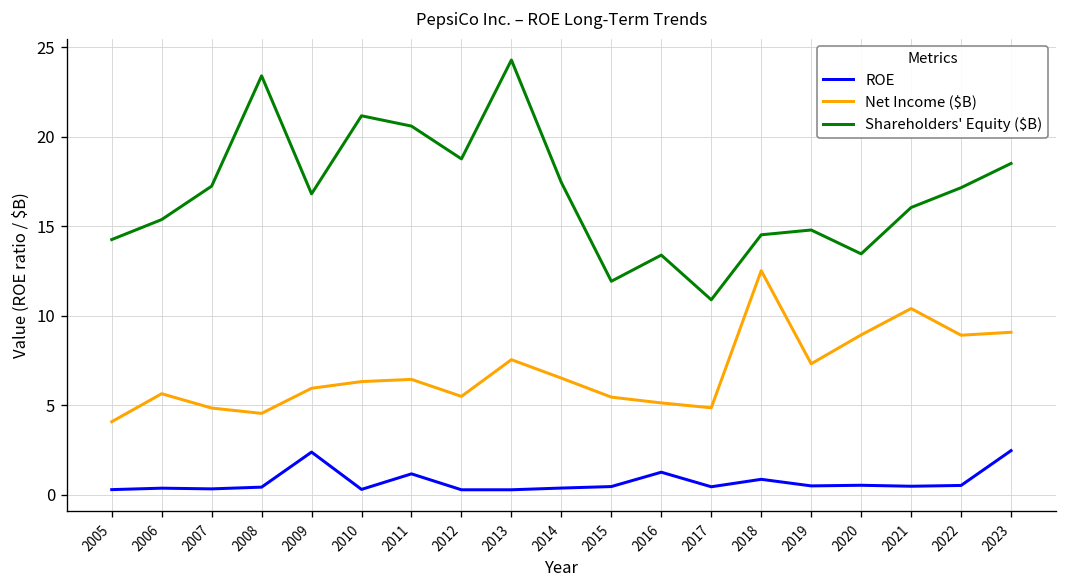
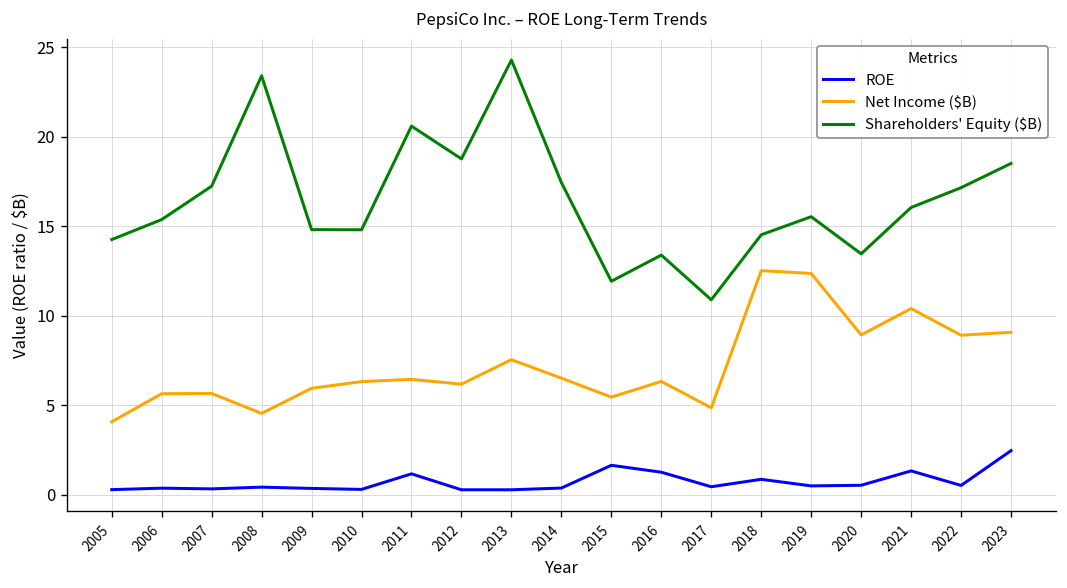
  {
    "ROE": {
      "2005": 0.3,
      "2006": 0.4,
      "2007": 0.3,
      "2008": 0.4,
-     "2009": 2.4,
+     "2009": 0.4,
      "2010": 0.3,
      "2011": 1.2,
      "2012": 0.3,
      "2013": 0.3,
      "2014": 0.4,
-     "2015": 0.5,
+     "2015": 1.6,
      "2016": 1.3,
      "2017": 0.4,
      "2018": 0.9,
      "2019": 0.5,
      "2020": 0.5,
-     "2021": 0.5,
+     "2021": 1.3,
      "2022": 0.5,
      "2023": 2.5
    },
    "Net Income ($B)": {
      "2005": 4.1,
      "2006": 5.6,
-     "2007": 4.8,
+     "2007": 5.7,
      "2008": 4.5,
      "2009": 5.9,
      "2010": 6.3,
      "2011": 6.4,
-     "2012": 5.5,
+     "2012": 6.2,
      "2013": 7.5,
      "2014": 6.5,
      "2015": 5.5,
-     "2016": 5.1,
+     "2016": 6.3,
      "2017": 4.9,
      "2018": 12.5,
-     "2019": 7.3,
+     "2019": 12.4,
      "2020": 8.9,
      "2021": 10.4,
      "2022": 8.9,
      "2023": 9.1
    },
    "Shareholders' Equity ($B)": {
      "2005": 14.3,
      "2006": 15.4,
      "2007": 17.2,
      "2008": 23.4,
-     "2009": 16.8,
-     "2010": 21.2,
+     "2009": 14.8,
+     "2010": 14.8,
      "2011": 20.6,
      "2012": 18.8,
      "2013": 24.3,
      "2014": 17.4,
      "2015": 11.9,
      "2016": 13.4,
      "2017": 10.9,
      "2018": 14.5,
-     "2019": 14.8,
+     "2019": 15.5,
      "2020": 13.5,
      "2021": 16.0,
      "2022": 17.1,
      "2023": 18.5
    }
  }
